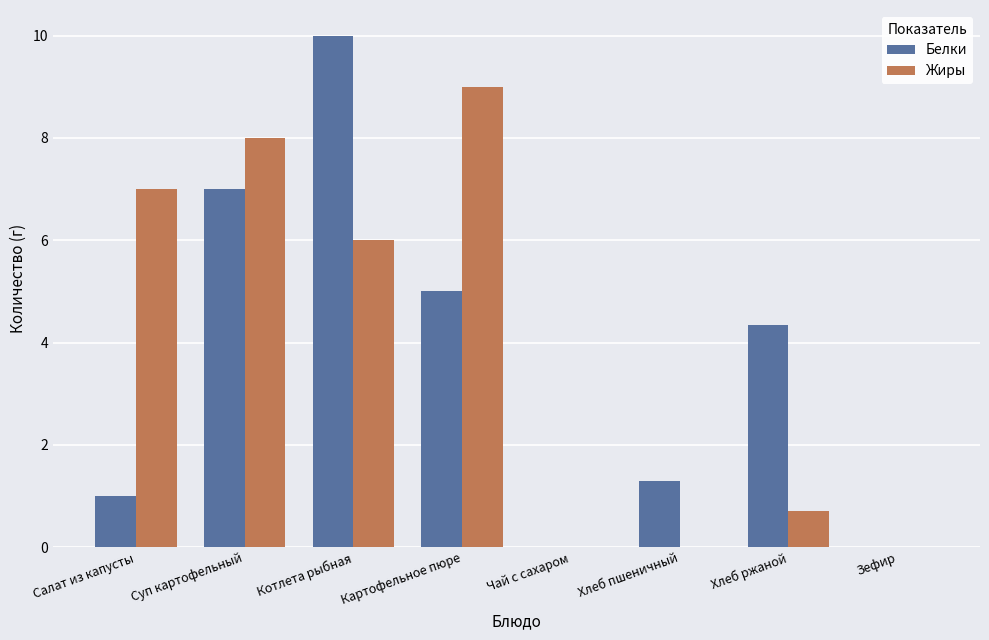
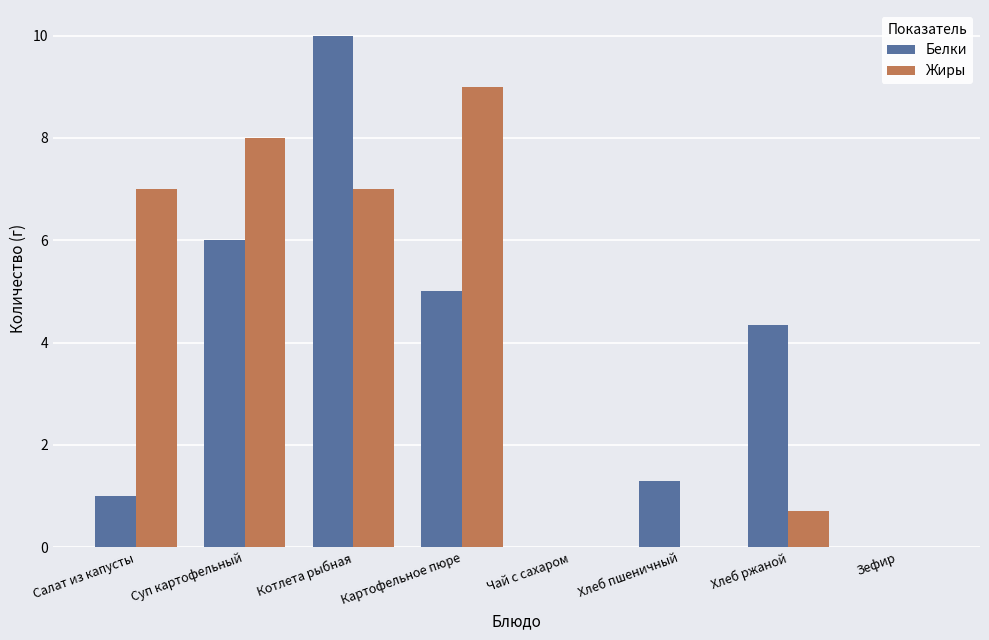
  {
    "Белки": {
      "Салат из капусты": 1,
-     "Суп картофельный": 7,
+     "Суп картофельный": 6,
      "Котлета рыбная": 10,
      "Картофельное пюре": 5,
      "Чай с сахаром": 0,
      "Хлеб пшеничный": 1.3,
      "Хлеб ржаной": 4.3,
      "Зефир": 0
    },
    "Жиры": {
      "Салат из капусты": 7,
      "Суп картофельный": 8,
-     "Котлета рыбная": 6,
+     "Котлета рыбная": 7,
      "Картофельное пюре": 9,
      "Чай с сахаром": 0,
      "Хлеб пшеничный": 0,
      "Хлеб ржаной": 0.7,
      "Зефир": 0
    }
  }
